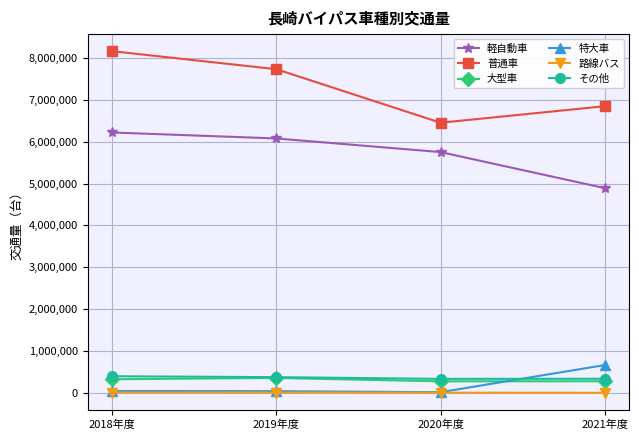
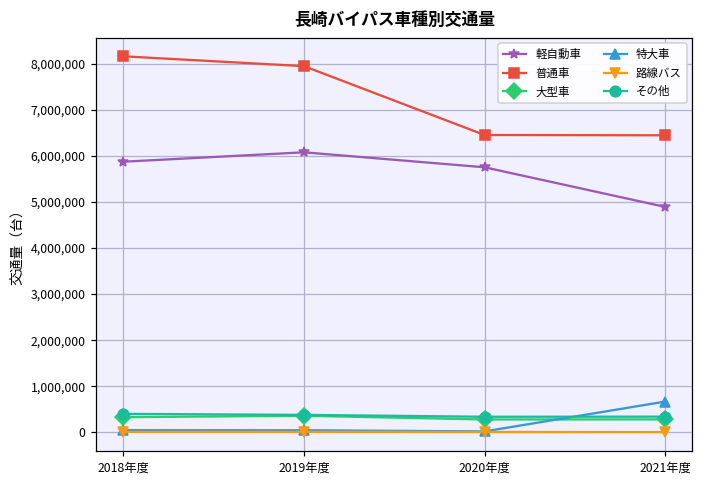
  {
    "軽自動車": {
-     "2018年度": "6,200,000",
+     "2018年度": "5,900,000",
      "2019年度": "6,100,000",
      "2020年度": "5,700,000",
      "2021年度": "4,900,000"
    },
    "普通車": {
      "2018年度": "8,200,000",
-     "2019年度": "7,700,000",
+     "2019年度": "7,900,000",
      "2020年度": "6,400,000",
-     "2021年度": "6,800,000"
+     "2021年度": "6,400,000"
    },
    "特大車": {
      "2021年度": "700,000"
    },
    "路線バス": {
      "2021年度": "0"
    }
  }
